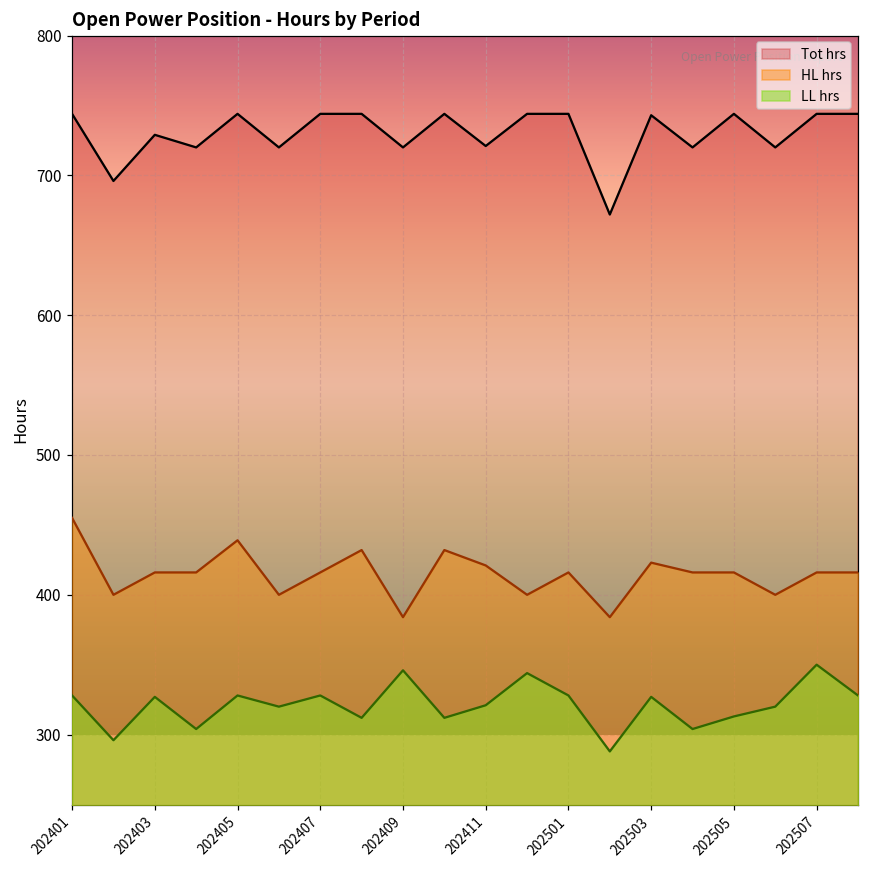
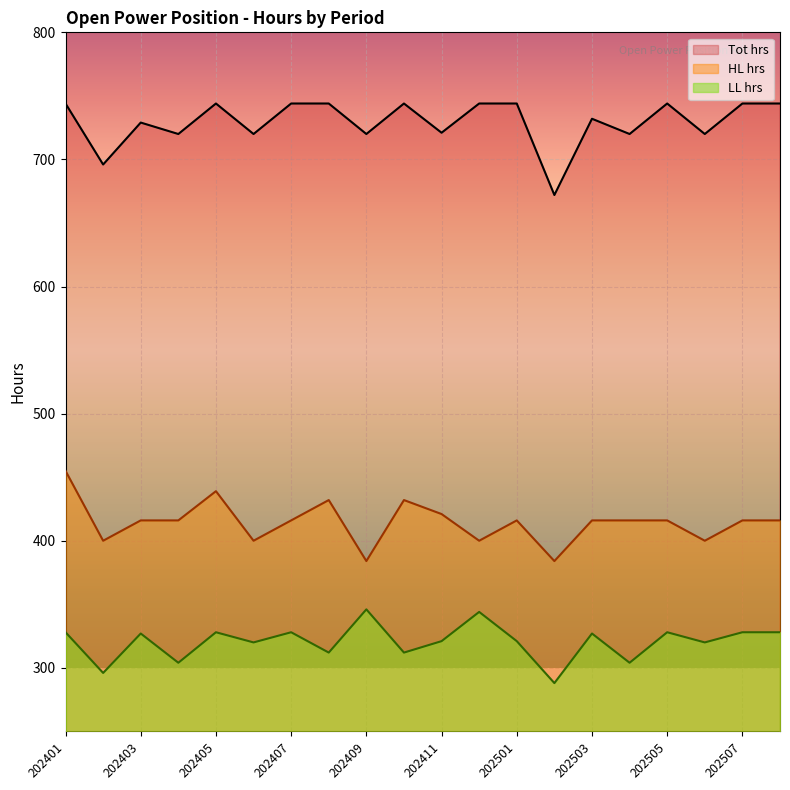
  {
    "Tot hrs": {
      "202401": 744,
      "202403": 729,
      "202405": 744,
      "202407": 744,
      "202409": 720,
      "202411": 721,
      "202501": 744,
-     "202503": 743,
+     "202503": 732,
      "202505": 744,
      "202507": 744
    },
    "HL hrs": {
      "202401": 455,
      "202403": 416,
      "202405": 439,
      "202407": 416,
      "202409": 384,
      "202411": 421,
      "202501": 416,
-     "202503": 423,
+     "202503": 416,
      "202505": 416,
      "202507": 416
    },
    "LL hrs": {
      "202401": 328,
      "202403": 327,
      "202405": 328,
      "202407": 328,
      "202409": 346,
      "202411": 321,
-     "202501": 328,
+     "202501": 321,
      "202503": 327,
-     "202505": 313,
-     "202507": 350
+     "202505": 328,
+     "202507": 328
    }
  }
